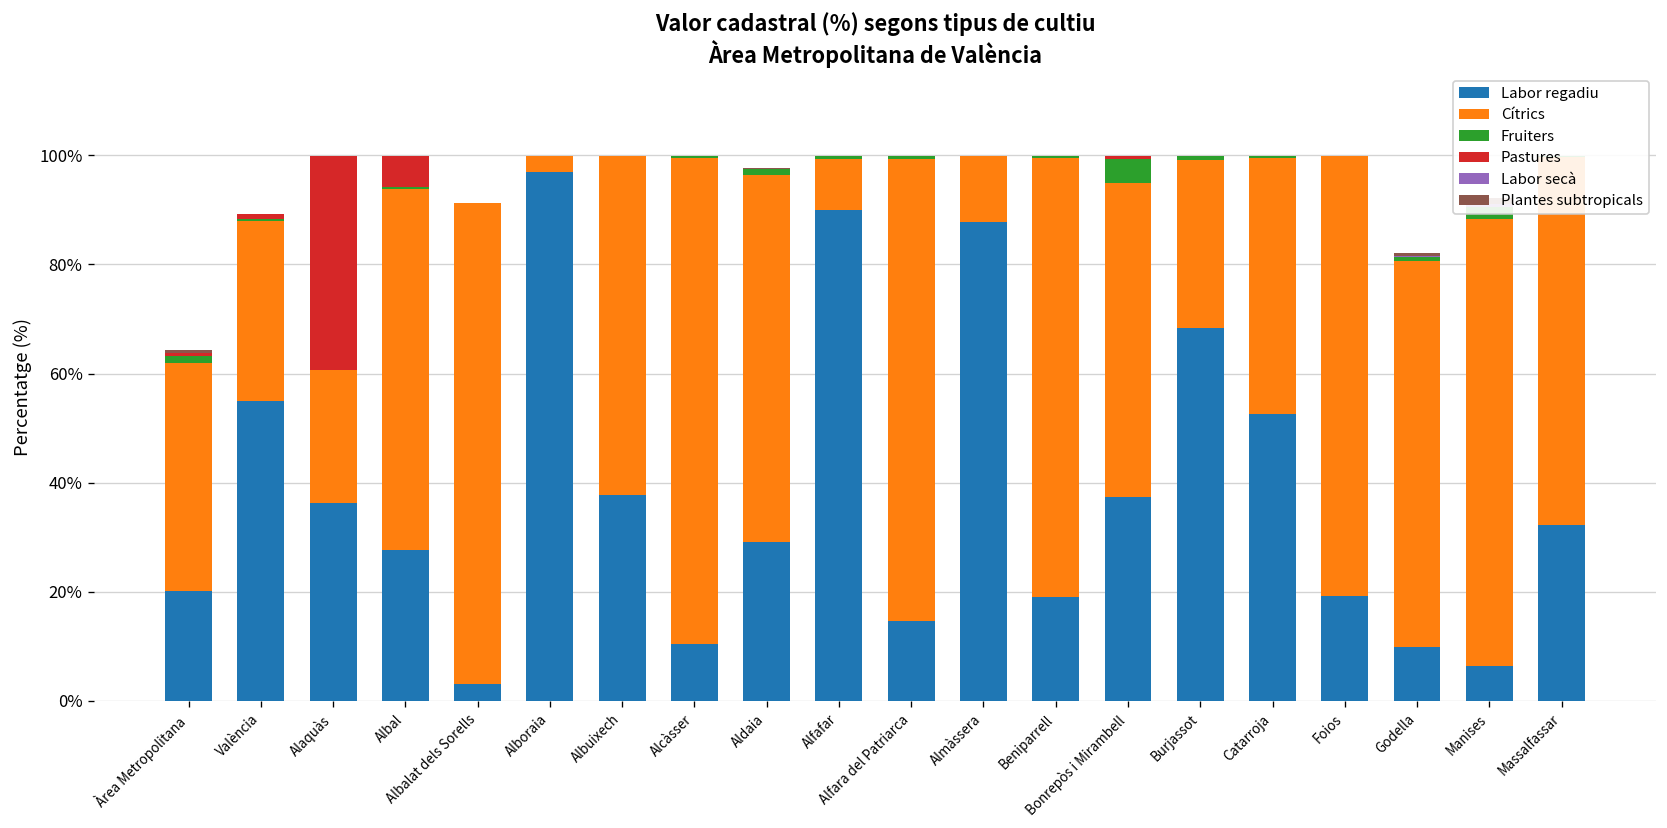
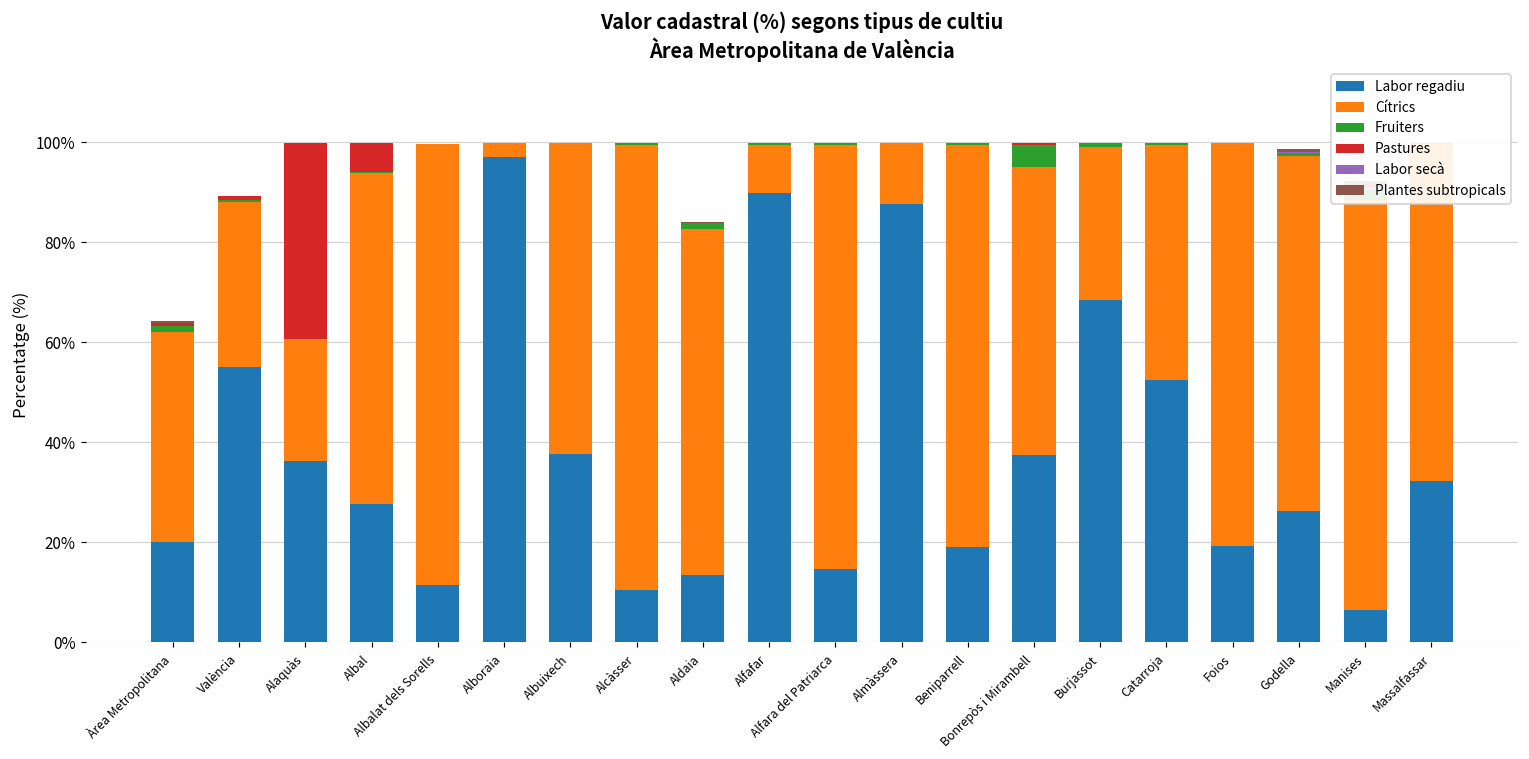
  {
    "Labor regadiu": {
      "Àrea Metropolitana": "20%",
      "València": "55%",
      "Alaquàs": "36%",
      "Albal": "28%",
-     "Albalat dels Sorells": "3%",
+     "Albalat dels Sorells": "11%",
      "Alboraia": "97%",
      "Albuixech": "38%",
      "Alcàsser": "10%",
-     "Aldaia": "29%",
+     "Aldaia": "14%",
      "Alfafar": "90%",
      "Alfara del Patriarca": "15%",
      "Almàssera": "88%",
      "Beniparrell": "19%",
      "Bonrepòs i Mirambell": "37%",
      "Burjassot": "68%",
      "Catarroja": "53%",
      "Foios": "19%",
-     "Godella": "10%",
+     "Godella": "26%",
      "Manises": "6%",
      "Massalfassar": "32%"
    },
    "Cítrics": {
      "Àrea Metropolitana": "42%",
      "València": "33%",
      "Alaquàs": "24%",
      "Albal": "66%",
      "Albalat dels Sorells": "88%",
      "Alboraia": "3%",
      "Albuixech": "62%",
      "Alcàsser": "89%",
-     "Aldaia": "67%",
+     "Aldaia": "69%",
      "Alfafar": "10%",
      "Alfara del Patriarca": "85%",
      "Almàssera": "12%",
      "Beniparrell": "81%",
      "Bonrepòs i Mirambell": "58%",
      "Burjassot": "31%",
      "Catarroja": "47%",
      "Foios": "81%",
      "Godella": "71%"
    },
    "Fruiters": {
      "Àrea Metropolitana": "1%",
      "Alaquàs": "0%",
      "Albalat dels Sorells": "0%",
      "Alboraia": "0%",
      "Aldaia": "1%",
      "Almàssera": "0%",
      "Bonrepòs i Mirambell": "4%",
      "Burjassot": "1%",
      "Godella": "1%"
    },
    "Pastures": {
      "València": "1%",
      "Alaquàs": "39%",
      "Albal": "6%",
      "Albalat dels Sorells": "0%",
      "Alboraia": "0%",
      "Albuixech": "0%",
      "Alcàsser": "0%",
      "Aldaia": "0%",
      "Alfafar": "0%",
      "Alfara del Patriarca": "0%",
      "Almàssera": "0%",
      "Beniparrell": "0%",
      "Burjassot": "0%",
      "Catarroja": "0%",
      "Foios": "0%"
    },
    "Labor secà": {
      "València": "0%",
      "Alaquàs": "0%",
      "Albal": "0%",
      "Albalat dels Sorells": "0%",
      "Alboraia": "0%",
      "Albuixech": "0%",
      "Alcàsser": "0%",
      "Aldaia": "0%",
      "Alfafar": "0%",
      "Alfara del Patriarca": "0%",
      "Almàssera": "0%",
      "Beniparrell": "0%",
      "Bonrepòs i Mirambell": "0%",
      "Burjassot": "0%",
      "Catarroja": "0%",
      "Foios": "0%"
    },
    "Plantes subtropicals": {
      "Alaquàs": "0%",
      "Albal": "0%",
      "Albalat dels Sorells": "0%",
      "Alboraia": "0%",
      "Albuixech": "0%",
      "Alcàsser": "0%",
      "Alfafar": "0%",
      "Alfara del Patriarca": "0%",
      "Almàssera": "0%",
      "Beniparrell": "0%",
      "Bonrepòs i Mirambell": "0%",
      "Burjassot": "0%",
      "Catarroja": "0%",
      "Foios": "0%",
      "Godella": "1%"
    }
  }
